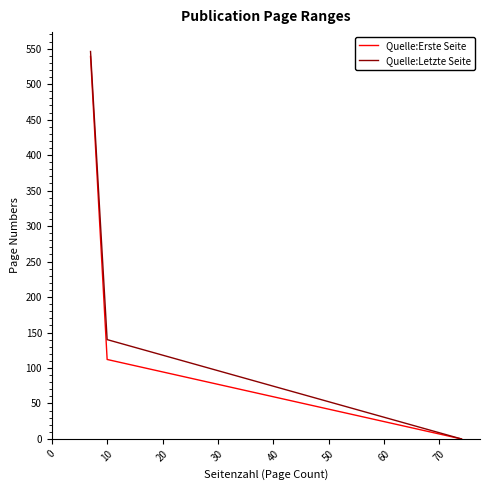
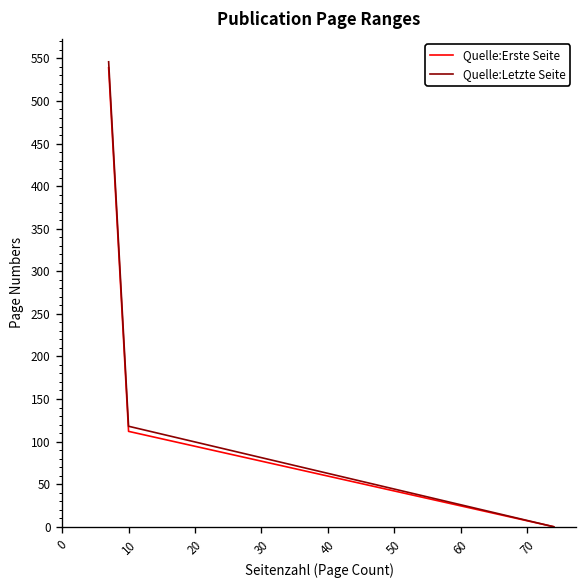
  {
    "Quelle:Erste Seite": {
      "10": 110
    },
    "Quelle:Letzte Seite": {
-     "10": 140
+     "10": 120
    }
  }
